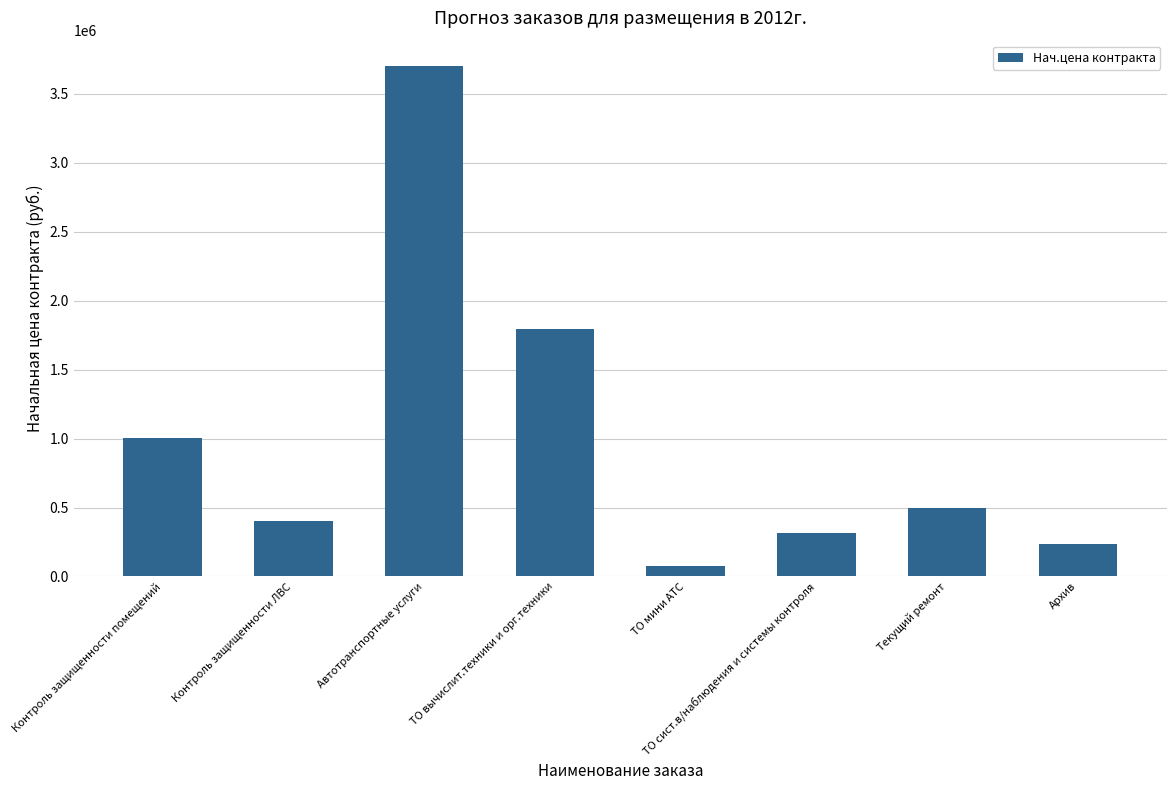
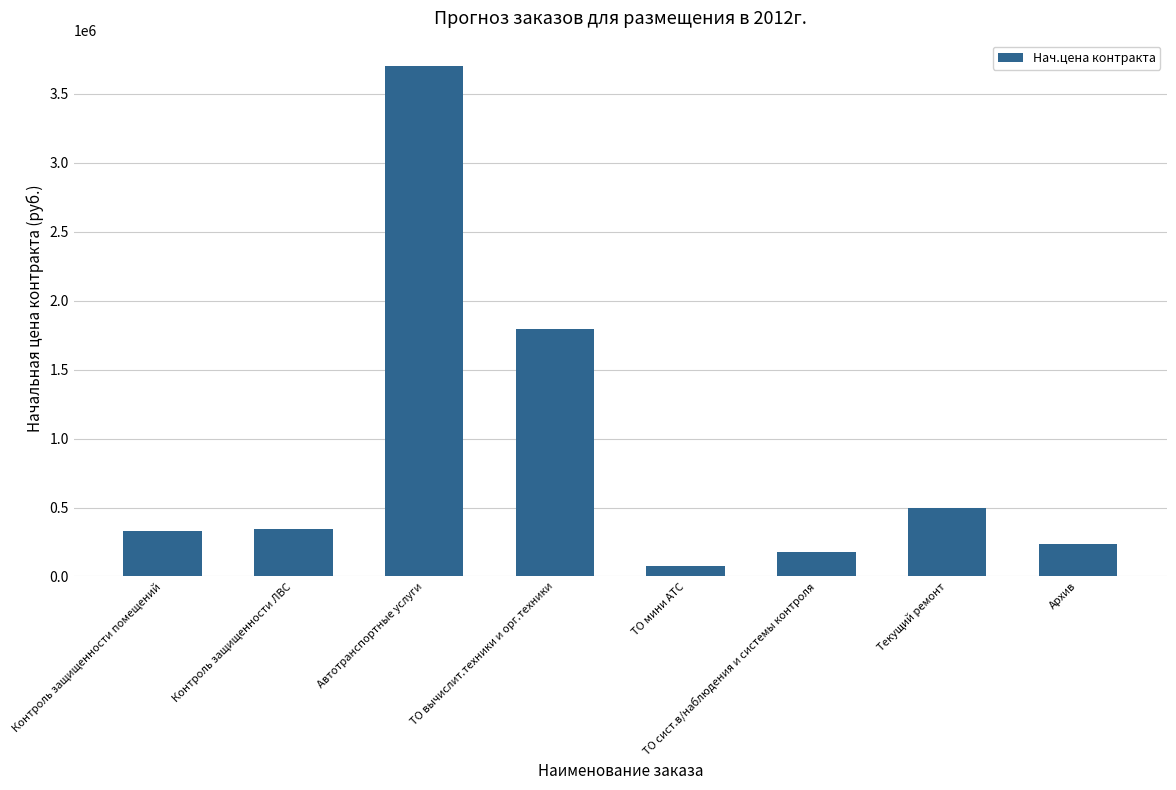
  {
-   "Контроль защищенности помещений": 1010000,
-   "Контроль защищенности ЛВС": 400000,
+   "Контроль защищенности помещений": 330000,
+   "Контроль защищенности ЛВС": 350000,
    "Автотранспортные услуги": 3700000,
    "ТО вычислит.техники и орг.техники": 1800000,
    "ТО мини АТС": 80000,
-   "ТО сист.в/наблюдения и системы контроля": 320000,
+   "ТО сист.в/наблюдения и системы контроля": 180000,
    "Текущий ремонт": 490000,
    "Архив": 240000
  }
